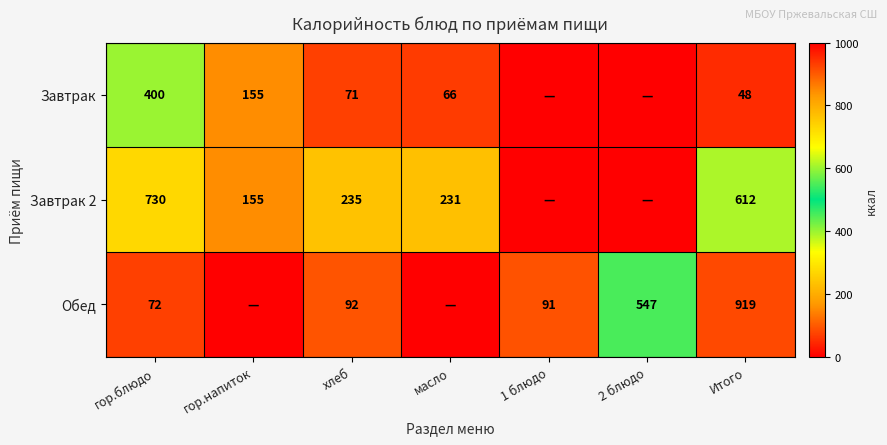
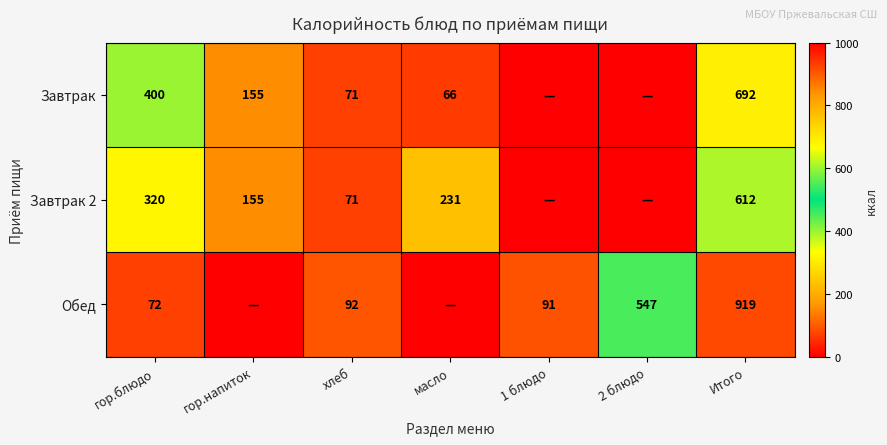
  {
    "Завтрак": {
      "гор.блюдо": 400,
      "гор.напиток": 155,
      "хлеб": 71,
      "масло": 66,
-     "Итого": 48
+     "Итого": 692
    },
    "Завтрак 2": {
-     "гор.блюдо": 730,
+     "гор.блюдо": 320,
      "гор.напиток": 155,
-     "хлеб": 235,
+     "хлеб": 71,
      "масло": 231,
      "Итого": 612
    },
    "Обед": {
      "гор.блюдо": 72,
      "хлеб": 92,
      "1 блюдо": 91,
      "2 блюдо": 547,
      "Итого": 919
    }
  }
